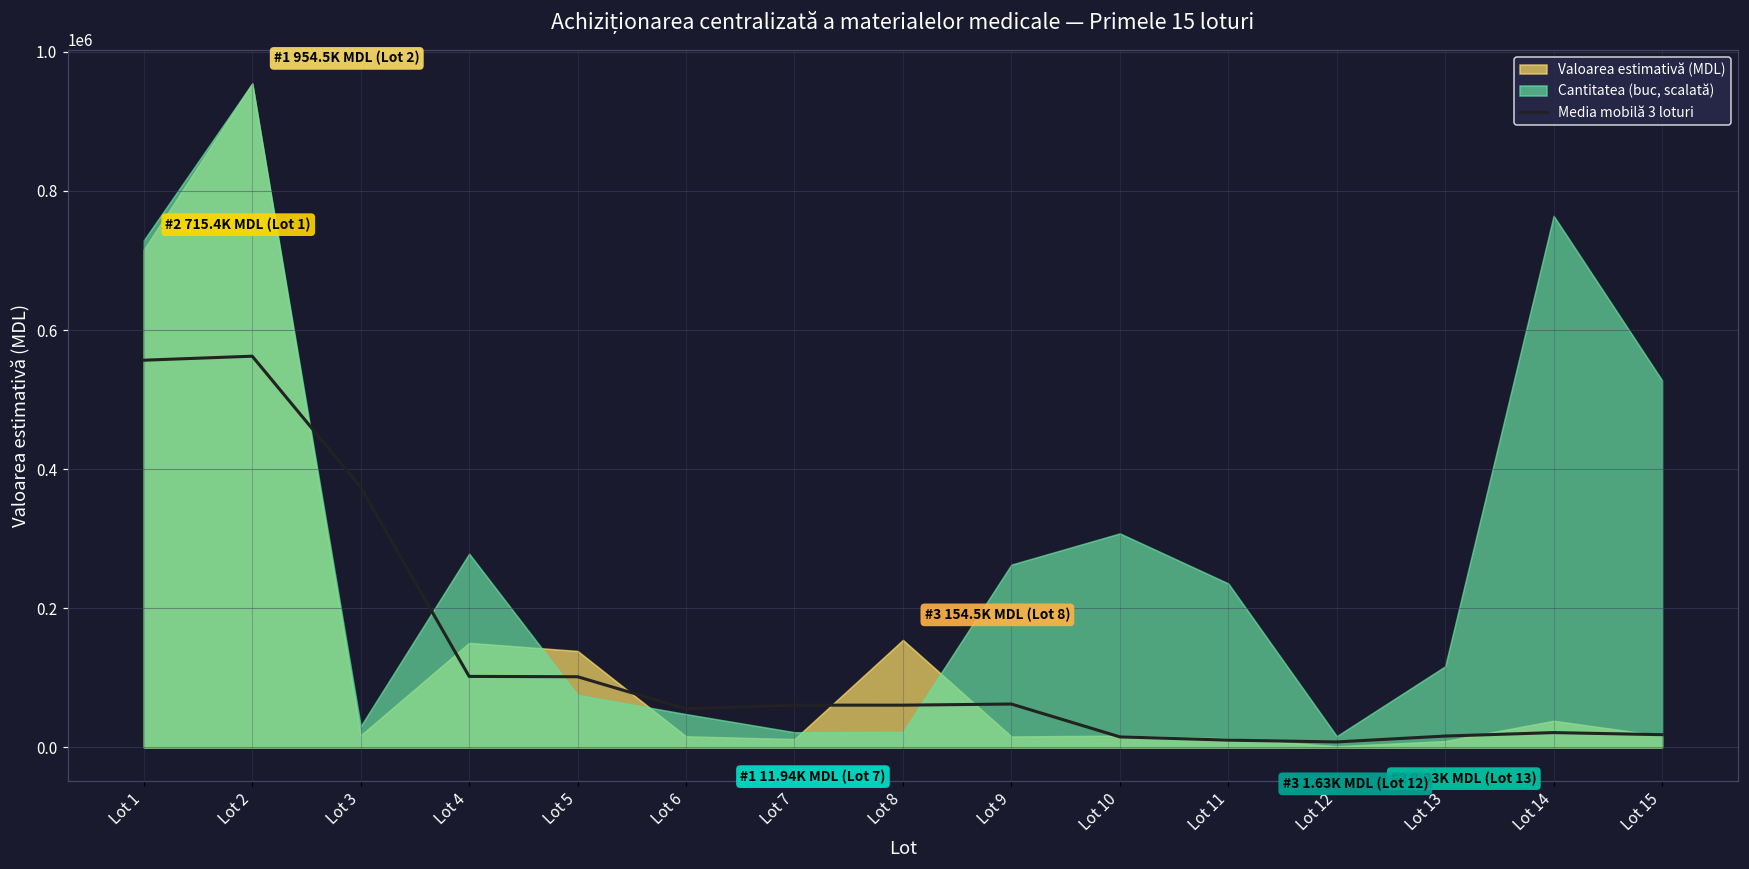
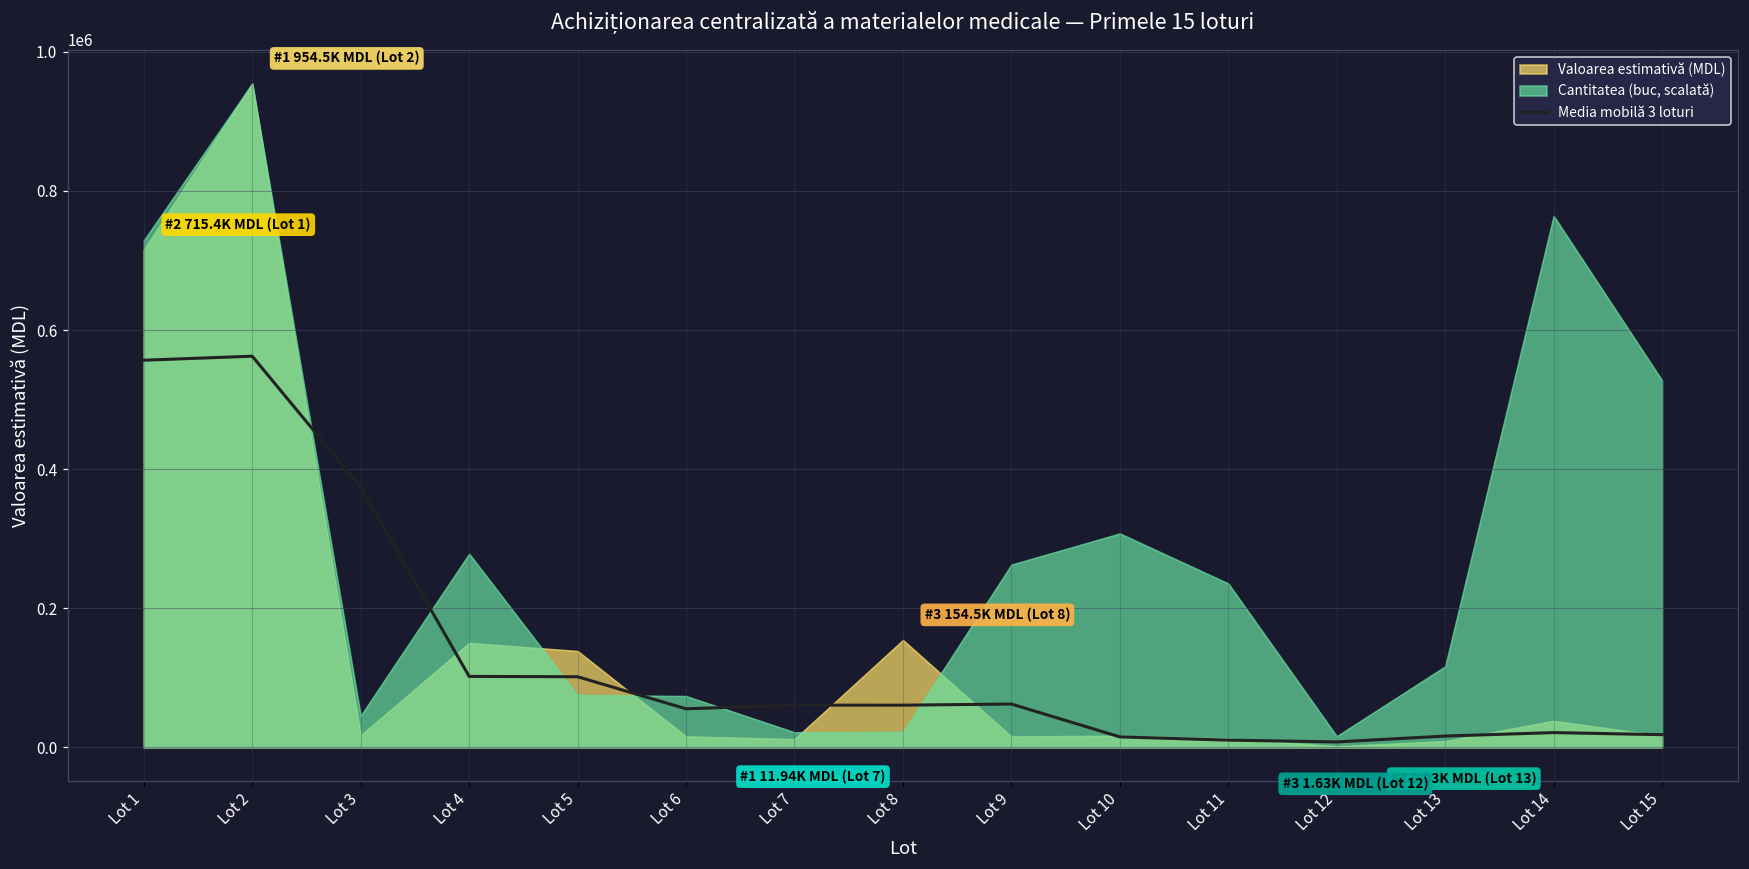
  {
    "Media mobilă 3 loturi": {
      "Lot 1": 560000,
      "Lot 2": 560000,
      "Lot 3": 370000,
      "Lot 4": 100000,
      "Lot 5": 100000,
      "Lot 6": 60000,
      "Lot 7": 60000,
      "Lot 8": 60000,
      "Lot 9": 60000,
      "Lot 12": 10000,
      "Lot 13": 20000,
      "Lot 14": 20000
    },
    "Valoarea estimativă (MDL)": {
      "Lot 1": 720000,
      "Lot 3": 20000,
      "Lot 4": 150000,
      "Lot 5": 140000,
      "Lot 6": 20000,
      "Lot 8": 150000,
      "Lot 9": 20000,
      "Lot 14": 40000
    },
    "Cantitatea (buc, scalată)": {
-     "Lot 3": 30000,
+     "Lot 3": 50000,
      "Lot 4": 280000,
      "Lot 5": 80000,
-     "Lot 6": 50000,
+     "Lot 6": 70000,
      "Lot 7": 20000,
      "Lot 8": 20000,
      "Lot 9": 260000,
      "Lot 10": 310000,
      "Lot 11": 240000,
      "Lot 12": 20000,
      "Lot 13": 120000,
      "Lot 14": 760000,
      "Lot 15": 530000
    }
  }
